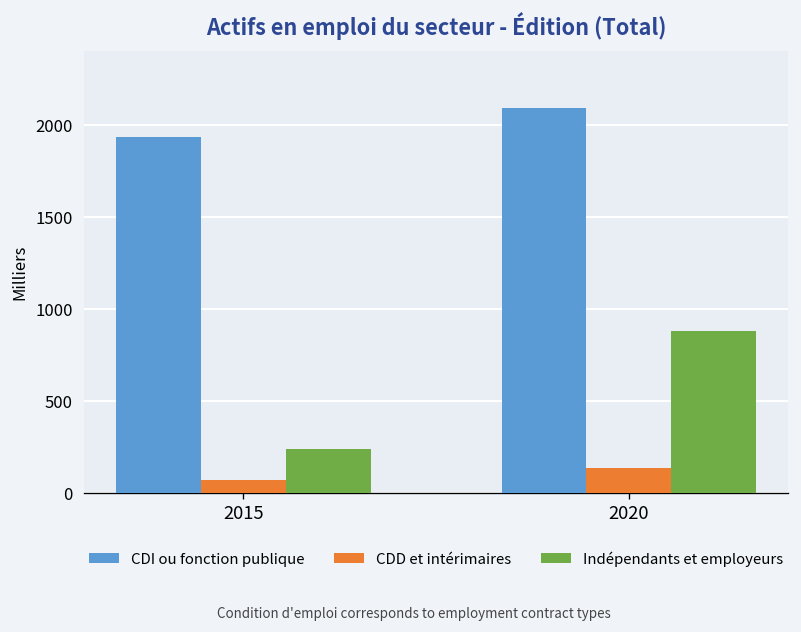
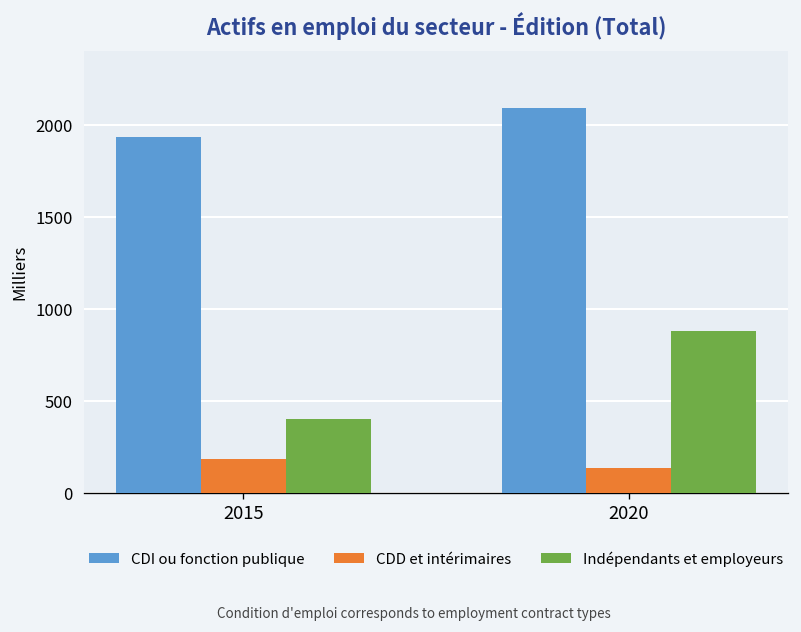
  {
    "CDI ou fonction publique": {
      "2015": 1940,
      "2020": 2090
    },
    "CDD et intérimaires": {
-     "2015": 70,
+     "2015": 190,
      "2020": 140
    },
    "Indépendants et employeurs": {
-     "2015": 240,
+     "2015": 400,
      "2020": 880
    }
  }
